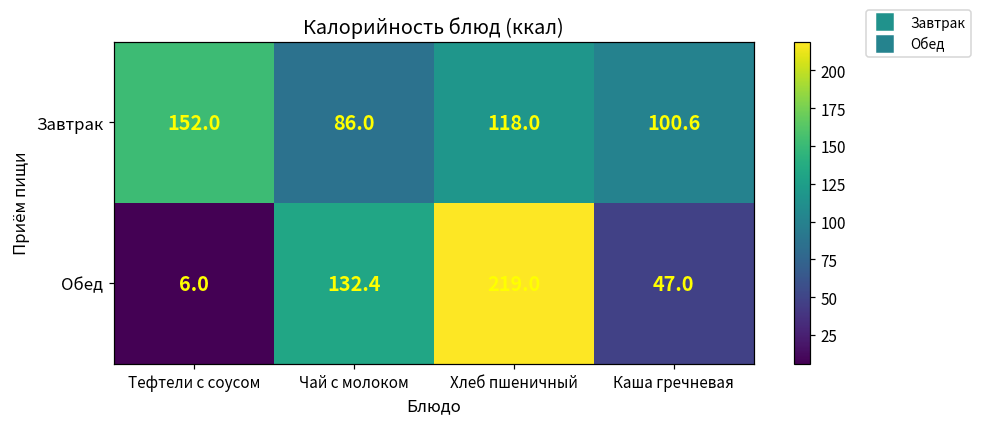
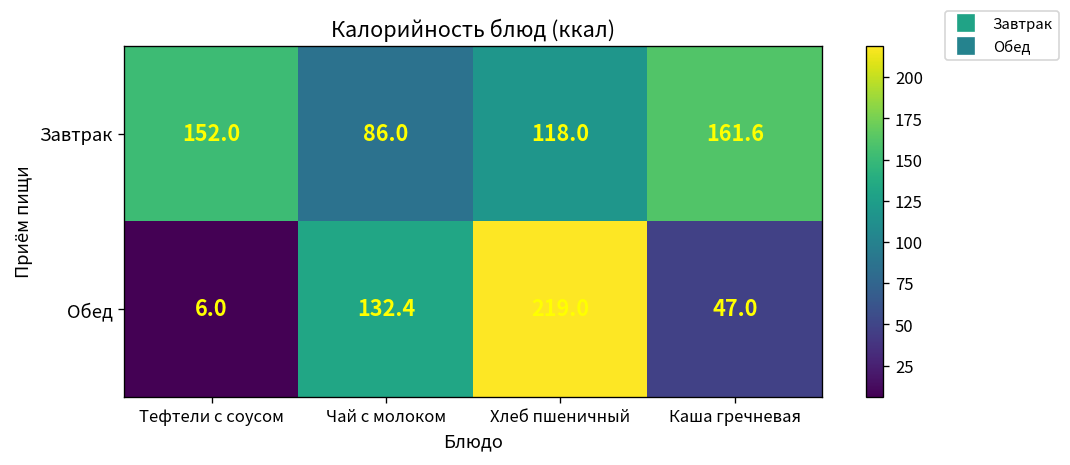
  {
    "Завтрак": {
      "Тефтели с соусом": 152.0,
      "Чай с молоком": 86.0,
      "Хлеб пшеничный": 118.0,
-     "Каша гречневая": 100.6
+     "Каша гречневая": 161.6
    },
    "Обед": {
      "Тефтели с соусом": 6.0,
      "Чай с молоком": 132.4,
      "Каша гречневая": 47.0
    }
  }
